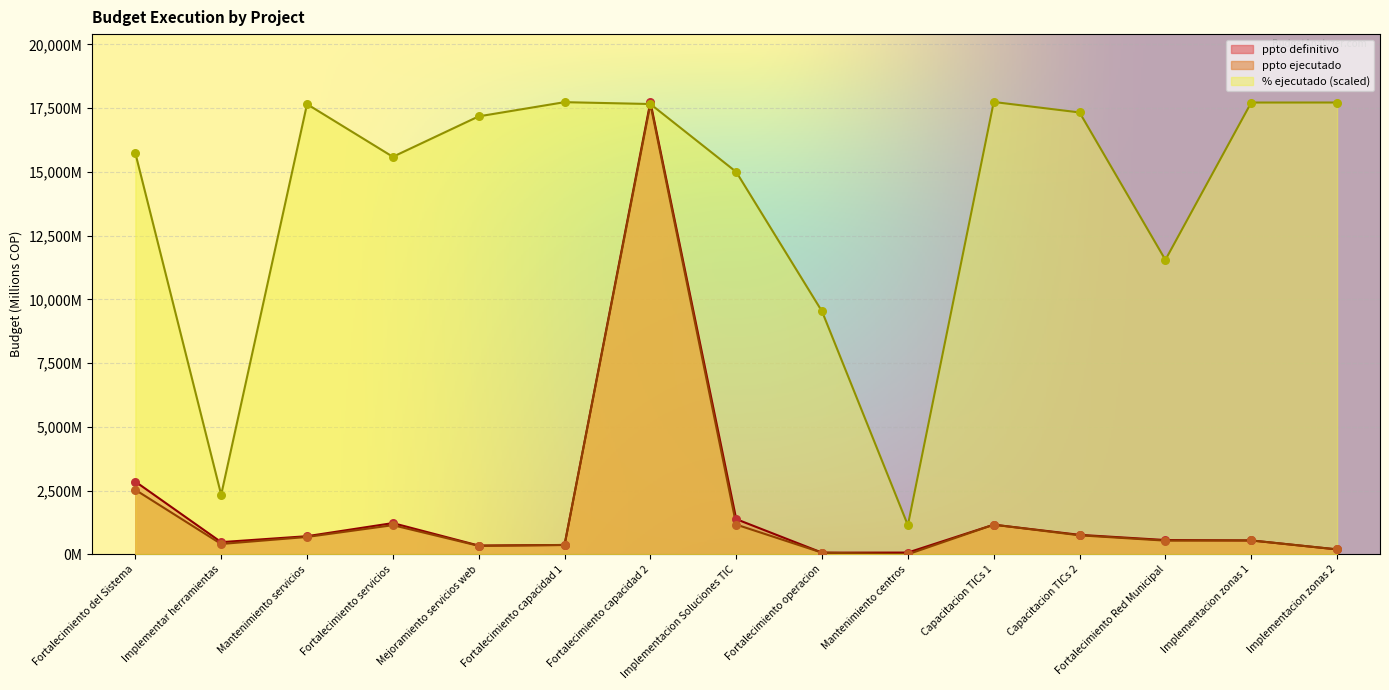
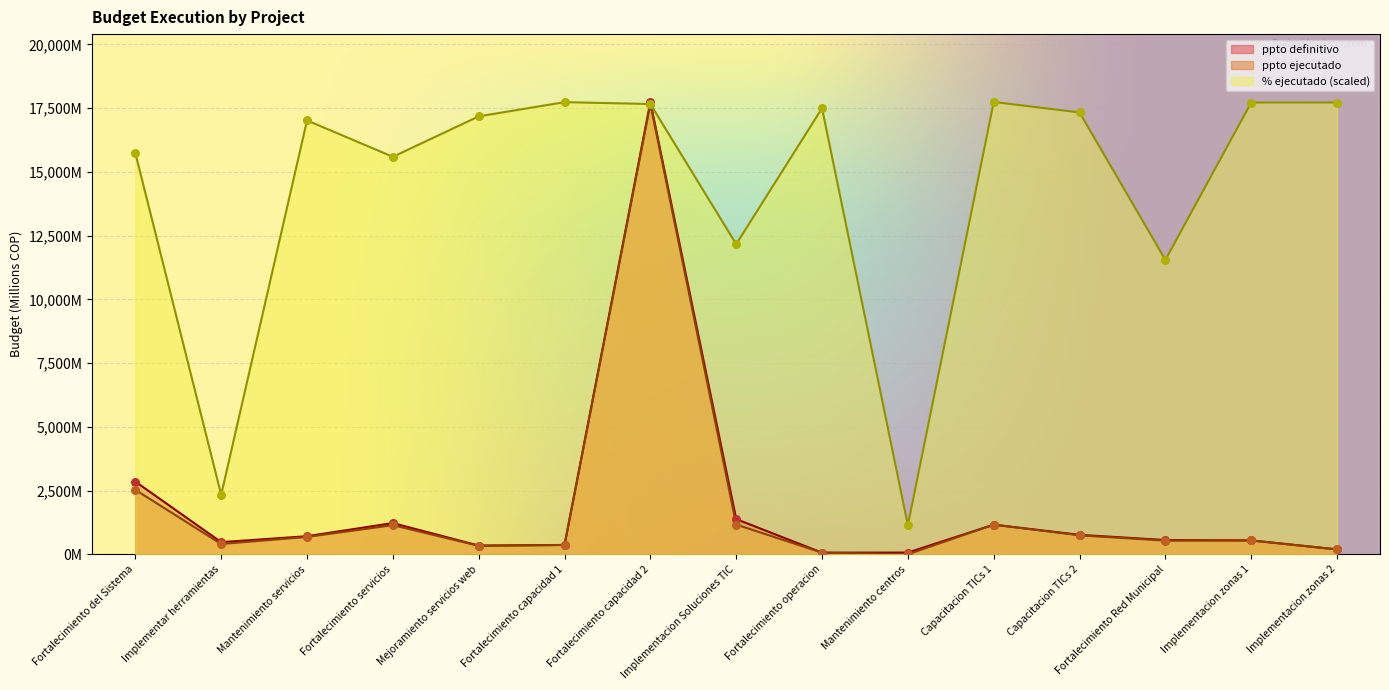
  {
    "% ejecutado (scaled)": {
      "Fortalecimiento del Sistema": "15,700,000,000",
      "Implementar herramientas": "2,300,000,000",
-     "Mantenimiento servicios": "17,700,000,000",
+     "Mantenimiento servicios": "17,000,000,000",
      "Fortalecimiento servicios": "15,600,000,000",
      "Mejoramiento servicios web": "17,200,000,000",
      "Fortalecimiento capacidad 1": "17,700,000,000",
-     "Implementacion Soluciones TIC": "15,000,000,000",
-     "Fortalecimiento operacion": "9,500,000,000",
+     "Implementacion Soluciones TIC": "12,200,000,000",
+     "Fortalecimiento operacion": "17,500,000,000",
      "Mantenimiento centros": "1,100,000,000",
      "Capacitacion TICs 1": "17,700,000,000",
      "Capacitacion TICs 2": "17,300,000,000",
      "Fortalecimiento Red Municipal": "11,600,000,000",
      "Implementacion zonas 1": "17,700,000,000",
      "Implementacion zonas 2": "17,700,000,000"
    }
  }
